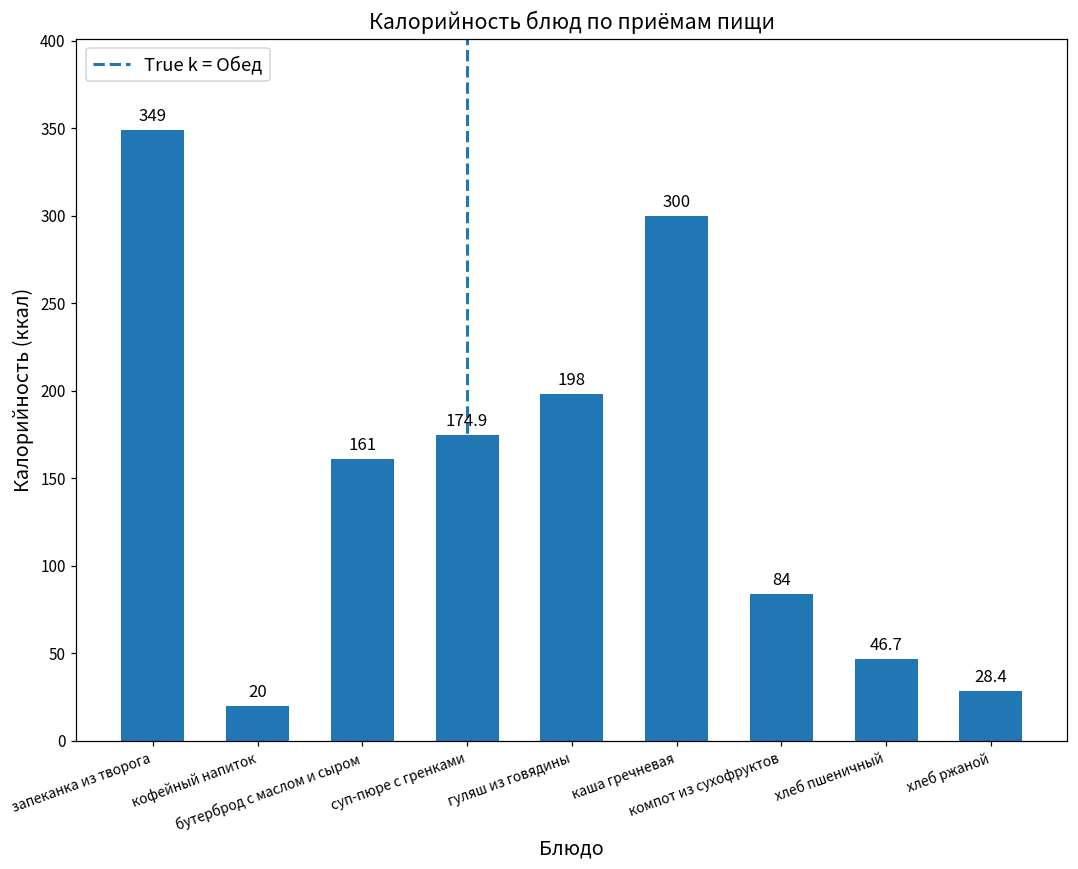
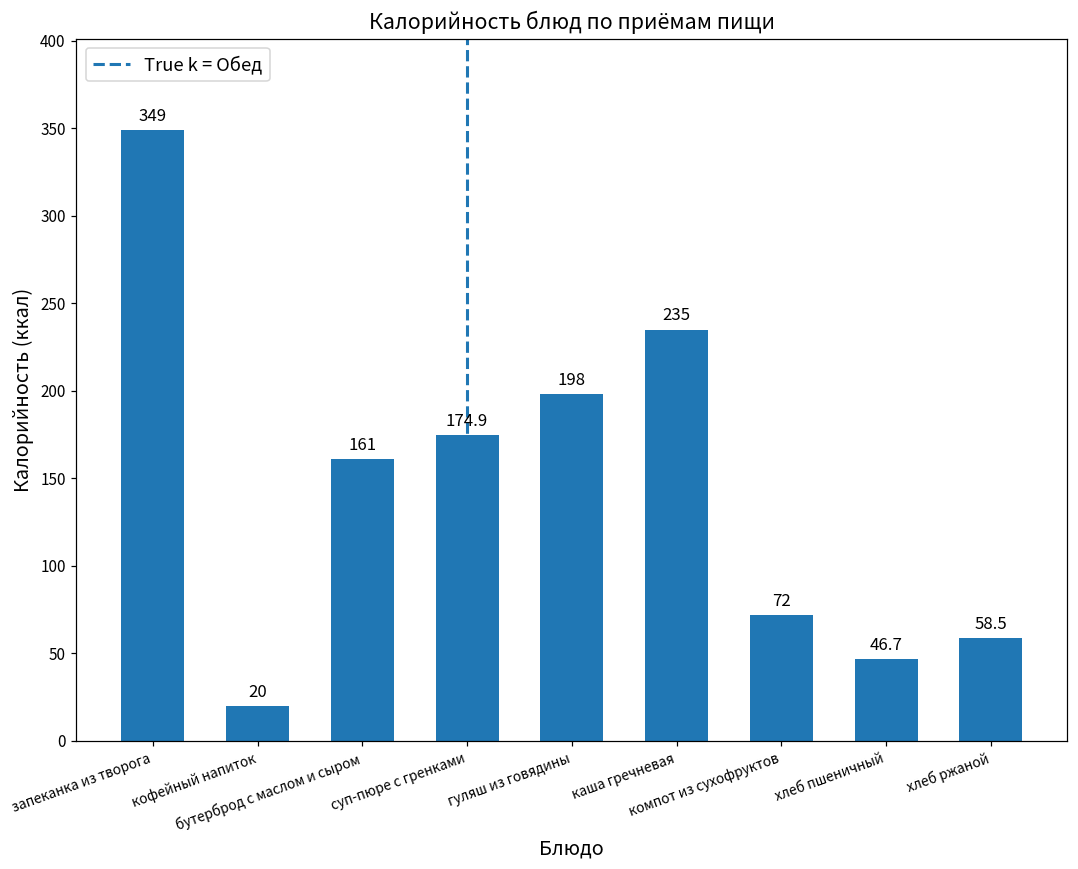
  {
    "запеканка из творога": 349,
    "кофейный напиток": 20,
    "бутерброд с маслом и сыром": 161,
    "суп-пюре с гренками": 174.9,
    "гуляш из говядины": 198,
-   "каша гречневая": 300,
-   "компот из сухофруктов": 84,
+   "каша гречневая": 235,
+   "компот из сухофруктов": 72,
    "хлеб пшеничный": 46.7,
-   "хлеб ржаной": 28.4
+   "хлеб ржаной": 58.5
  }
